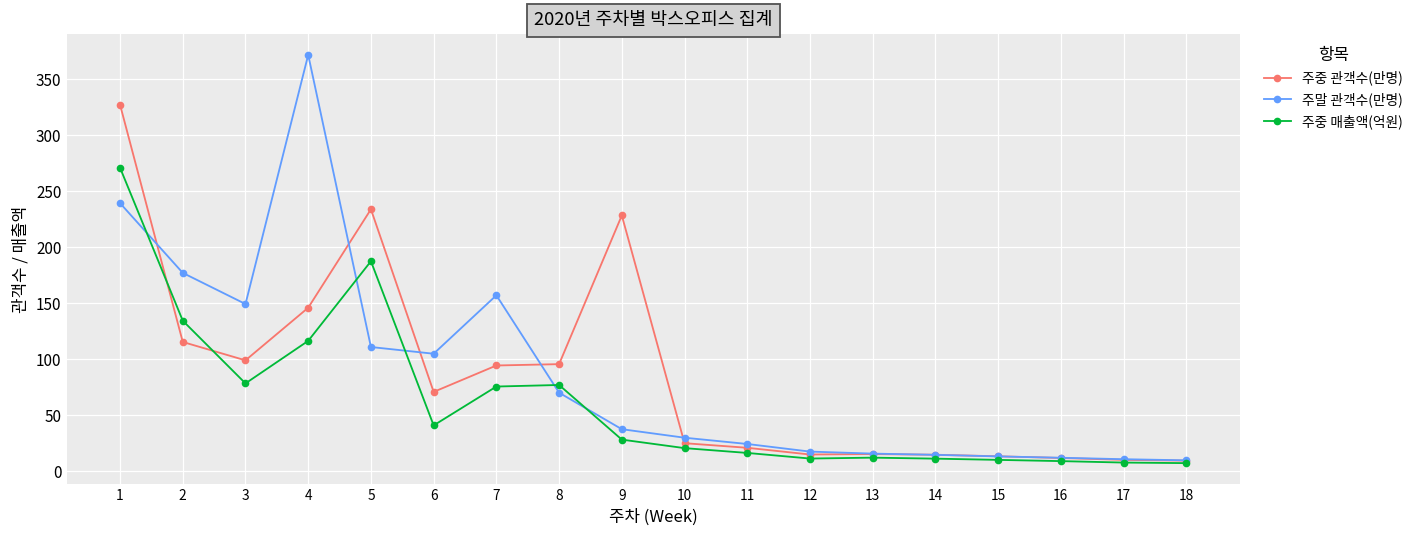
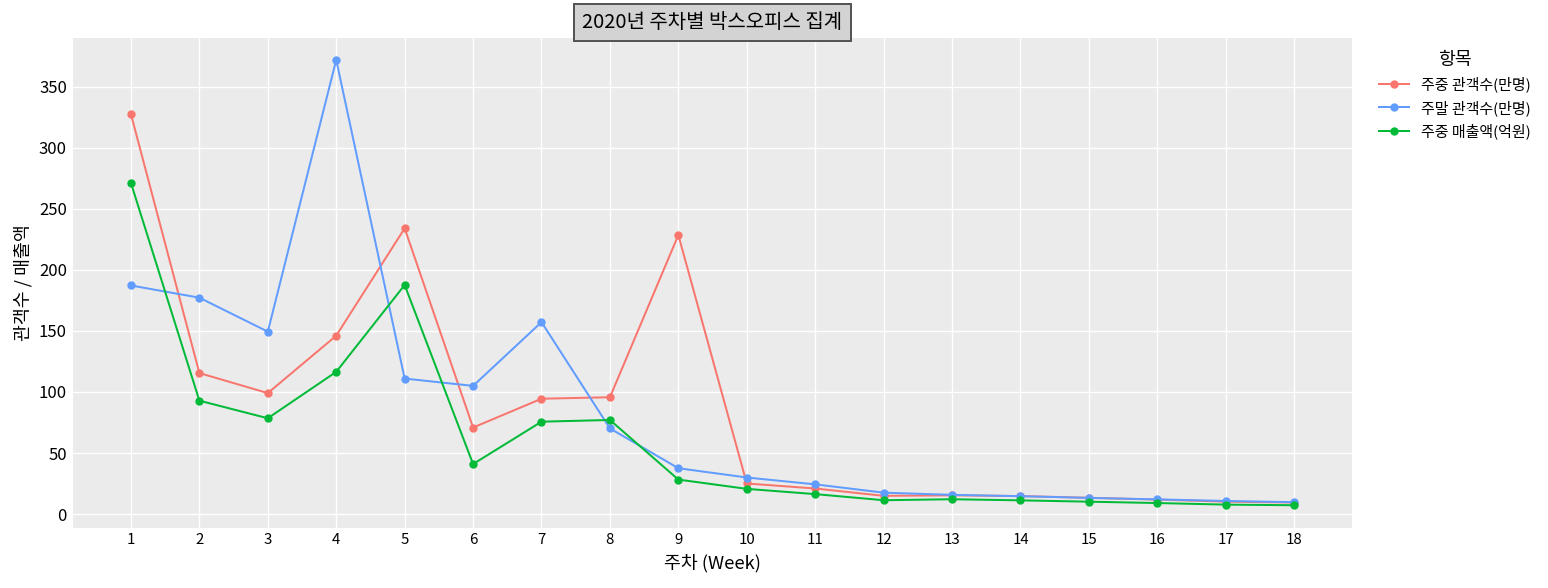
  {
    "주중 관객수(만명)": {
      "1": 327,
      "2": 116,
      "3": 99,
      "4": 146,
      "5": 234,
      "6": 71,
      "7": 95,
      "8": 96,
      "9": 229,
      "10": 25,
      "11": 21,
      "12": 15
    },
    "주말 관객수(만명)": {
-     "1": 240,
+     "1": 187,
      "2": 177,
      "3": 149,
      "4": 372,
      "5": 111,
      "6": 105,
      "7": 157,
      "8": 70,
      "9": 38,
      "10": 30,
      "11": 24,
      "12": 18
    },
    "주중 매출액(억원)": {
      "1": 271,
-     "2": 135,
+     "2": 93,
      "3": 79,
      "4": 117,
      "5": 188,
      "6": 41,
      "7": 76,
      "8": 77,
      "9": 28,
      "10": 21,
      "11": 16,
      "12": 11,
      "13": 12,
      "14": 11,
      "15": 10,
      "16": 9
    }
  }
